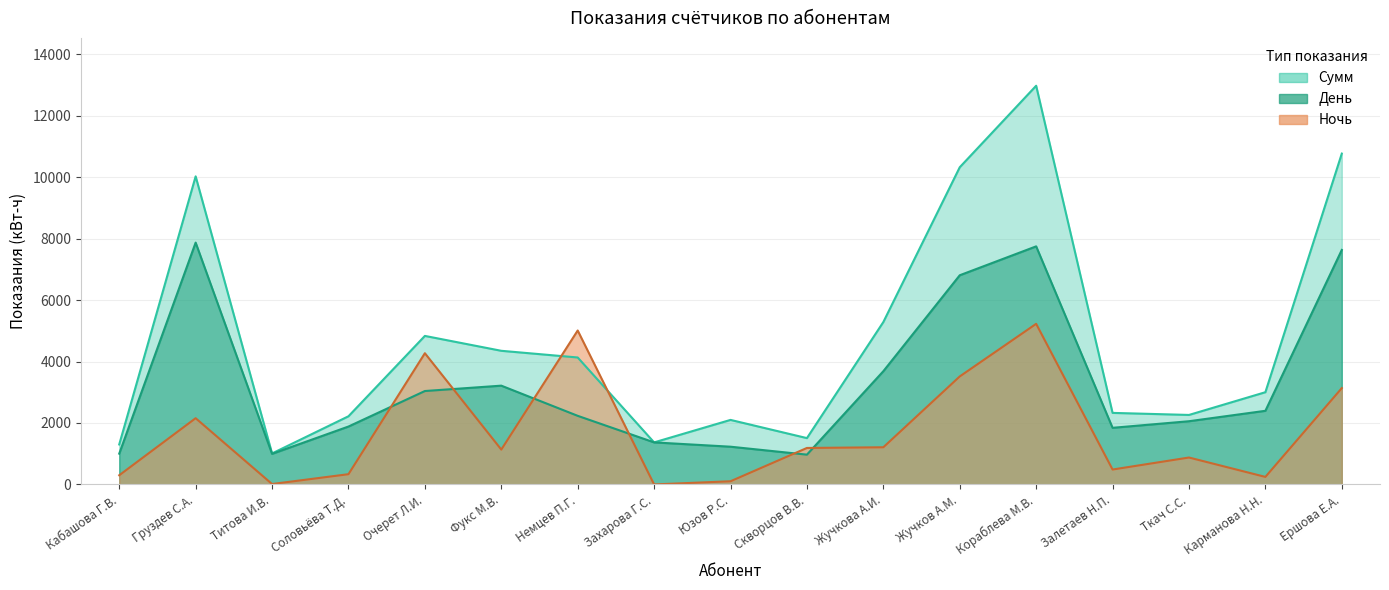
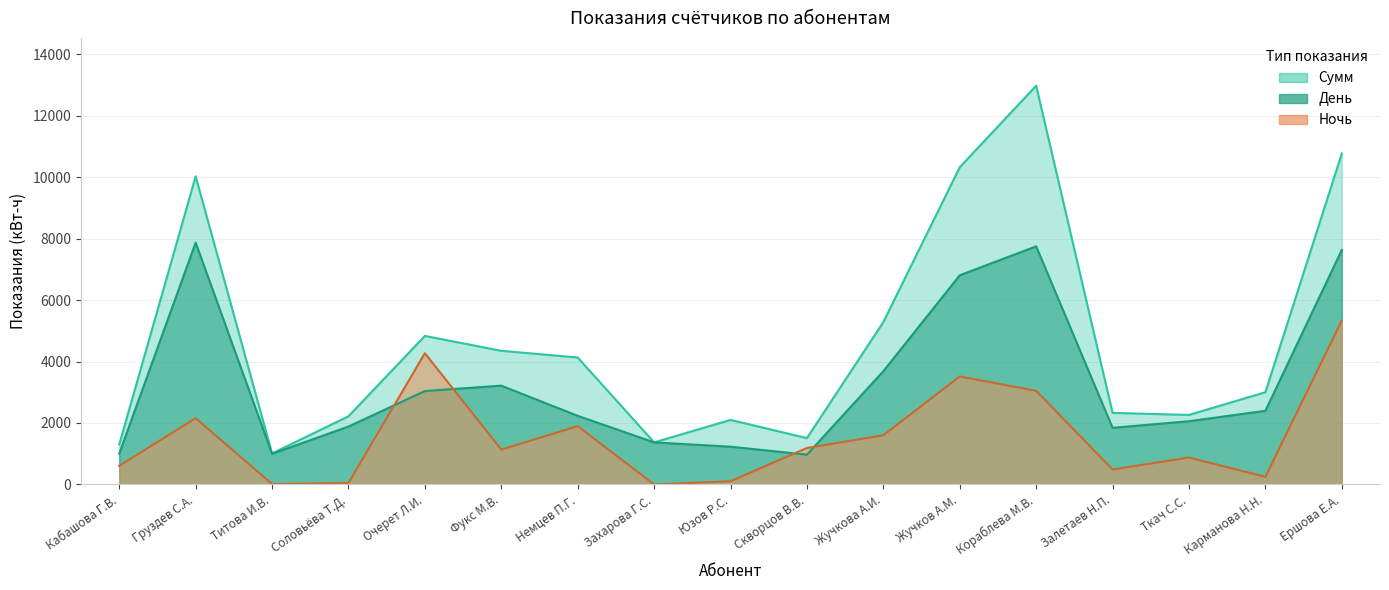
  {
    "Ночь": {
-     "Кабашова Г.В.": 300,
+     "Кабашова Г.В.": 600,
      "Груздев С.А.": 2200,
      "Титова И.В.": 0,
-     "Соловьёва Т.Д.": 300,
+     "Соловьёва Т.Д.": 0,
      "Очерет Л.И.": 4300,
      "Фукс М.В.": 1100,
-     "Немцев П.Г.": 5000,
+     "Немцев П.Г.": 1900,
      "Захарова Г.С.": 0,
      "Юзов Р.С.": 100,
      "Скворцов В.В.": 1200,
-     "Жучкова А.И.": 1200,
+     "Жучкова А.И.": 1600,
      "Жучков А.М.": 3500,
-     "Кораблева М.В.": 5200,
+     "Кораблева М.В.": 3000,
      "Залетаев Н.П.": 500,
      "Ткач С.С.": 900,
      "Карманова Н.Н.": 200,
-     "Ершова Е.А.": 3100
+     "Ершова Е.А.": 5300
    }
  }
